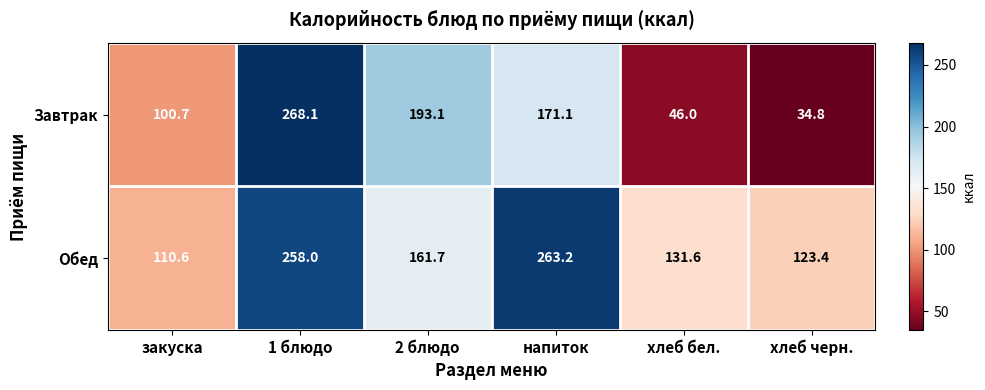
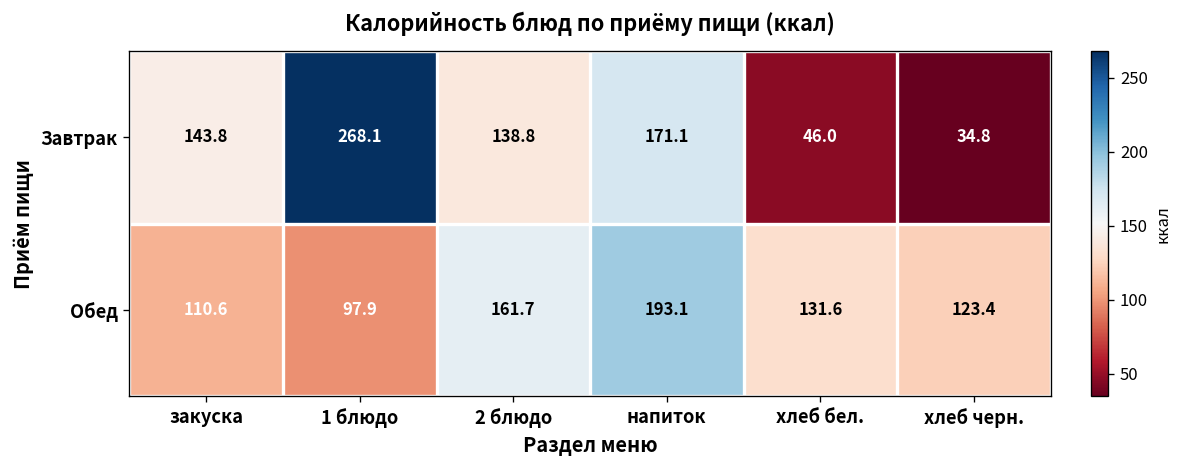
  {
    "Завтрак": {
-     "закуска": 100.7,
+     "закуска": 143.8,
      "1 блюдо": 268.1,
-     "2 блюдо": 193.1,
+     "2 блюдо": 138.8,
      "напиток": 171.1,
      "хлеб бел.": 46.0,
      "хлеб черн.": 34.8
    },
    "Обед": {
      "закуска": 110.6,
-     "1 блюдо": 258.0,
+     "1 блюдо": 97.9,
      "2 блюдо": 161.7,
-     "напиток": 263.2,
+     "напиток": 193.1,
      "хлеб бел.": 131.6,
      "хлеб черн.": 123.4
    }
  }
